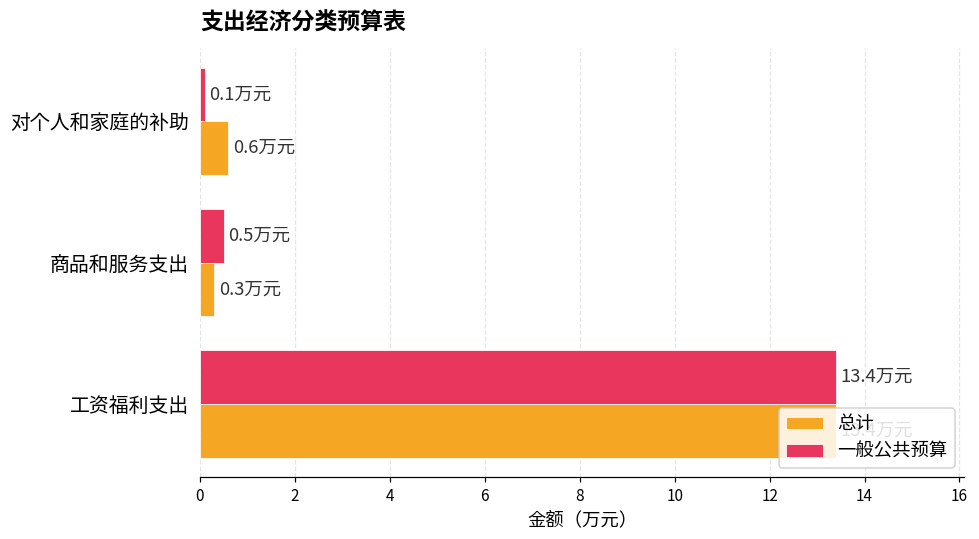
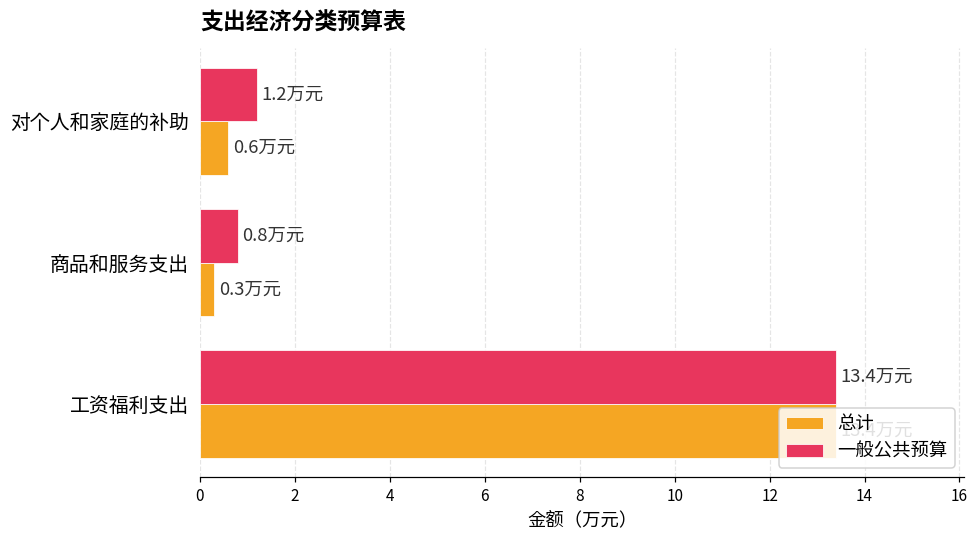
  {
    "总计": {
      "对个人和家庭的补助": 0.6,
      "商品和服务支出": 0.3
    },
    "一般公共预算": {
-     "对个人和家庭的补助": 0.1,
-     "商品和服务支出": 0.5,
+     "对个人和家庭的补助": 1.2,
+     "商品和服务支出": 0.8,
      "工资福利支出": 13.4
    }
  }
